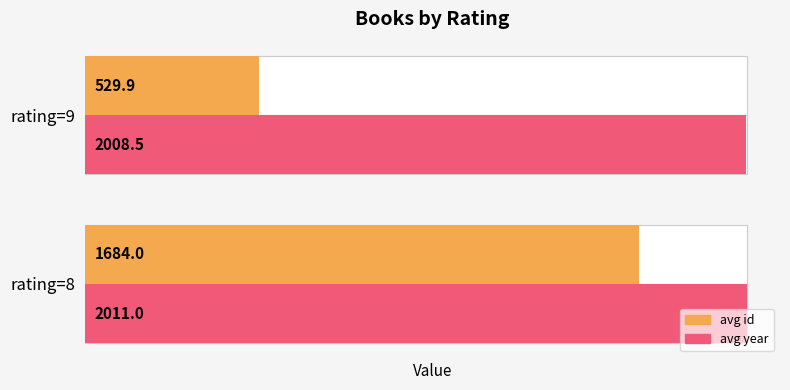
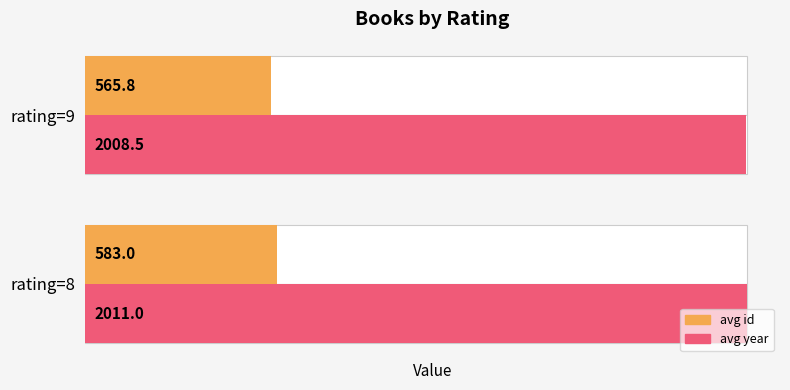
  {
    "avg id": {
-     "rating=9": 529.9,
-     "rating=8": 1684.0
+     "rating=9": 565.8,
+     "rating=8": 583.0
    },
    "avg year": {
      "rating=9": 2008.5
    }
  }
